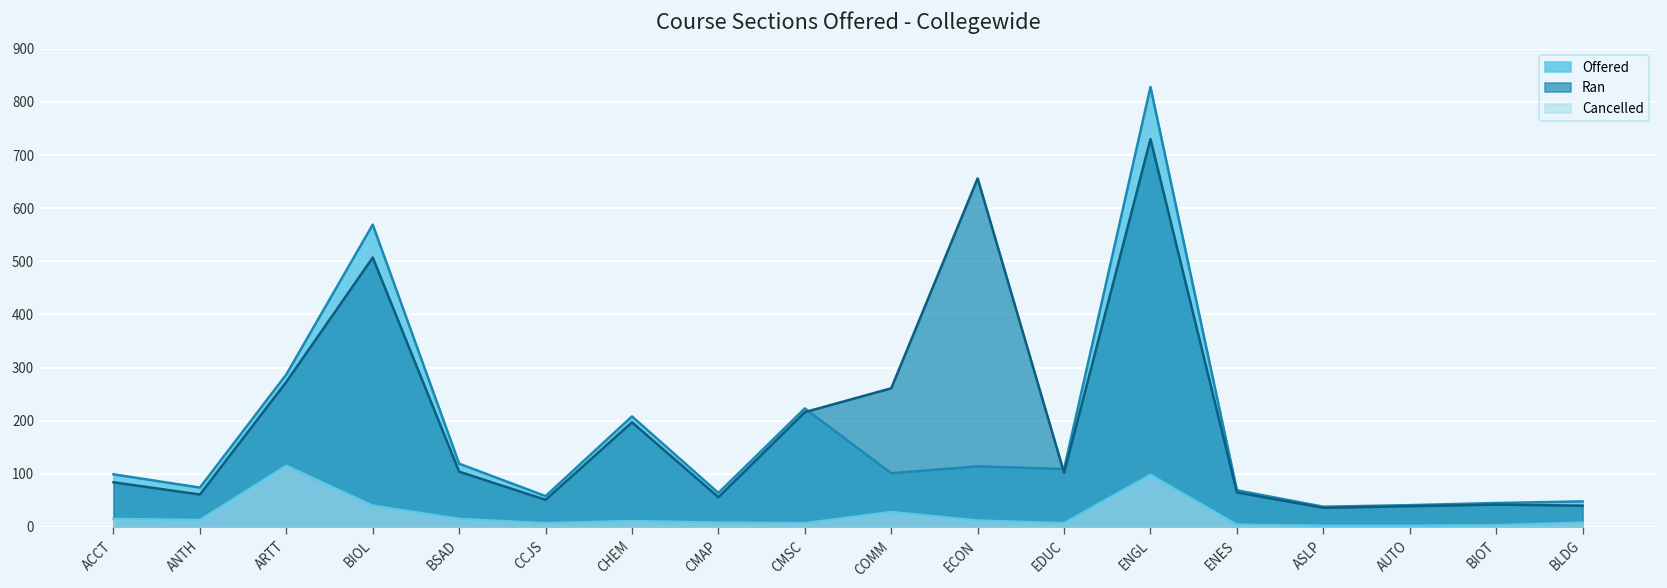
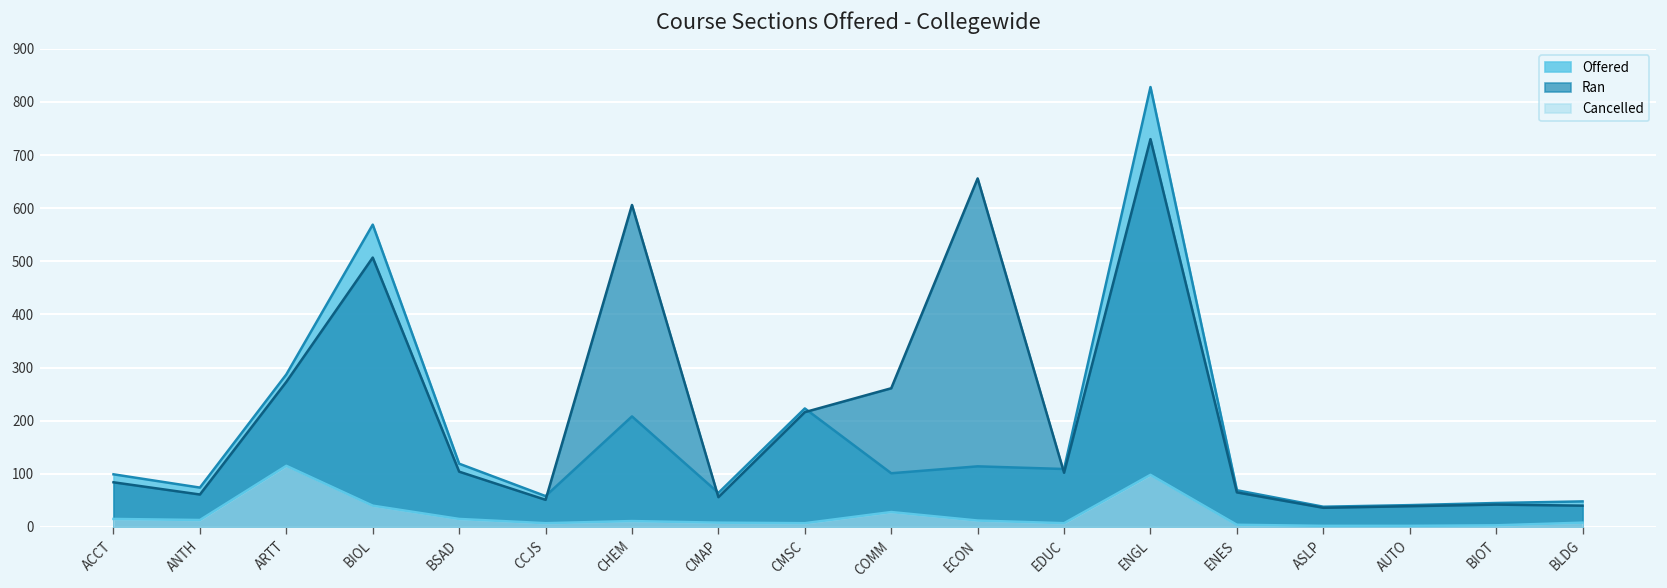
  {
    "Offered": {
      "ACCT": 100,
      "ANTH": 70,
      "ARTT": 290,
      "BIOL": 570,
      "BSAD": 120,
      "CCJS": 60,
      "CHEM": 210,
      "CMAP": 60,
      "CMSC": 220,
      "COMM": 100,
      "ECON": 110,
      "EDUC": 110,
      "ENGL": 830,
      "BLDG": 50
    },
    "Ran": {
      "ACCT": 80,
      "ANTH": 60,
      "ARTT": 270,
      "BIOL": 510,
      "BSAD": 100,
      "CCJS": 50,
-     "CHEM": 200,
+     "CHEM": 610,
      "CMAP": 60,
      "CMSC": 220,
      "COMM": 260,
      "ECON": 660,
      "EDUC": 100,
      "ENGL": 730,
      "BLDG": 40
    },
    "Cancelled": {
      "ACCT": 20,
      "ANTH": 10,
      "ARTT": 120,
      "BIOL": 40,
      "BSAD": 20,
      "CCJS": 10,
      "CHEM": 10,
      "CMAP": 10,
      "CMSC": 10,
      "COMM": 30,
      "ECON": 10,
      "EDUC": 10,
      "ENGL": 100,
      "ENES": 0,
      "ASLP": 0,
      "AUTO": 0,
      "BIOT": 0,
      "BLDG": 10
    }
  }
